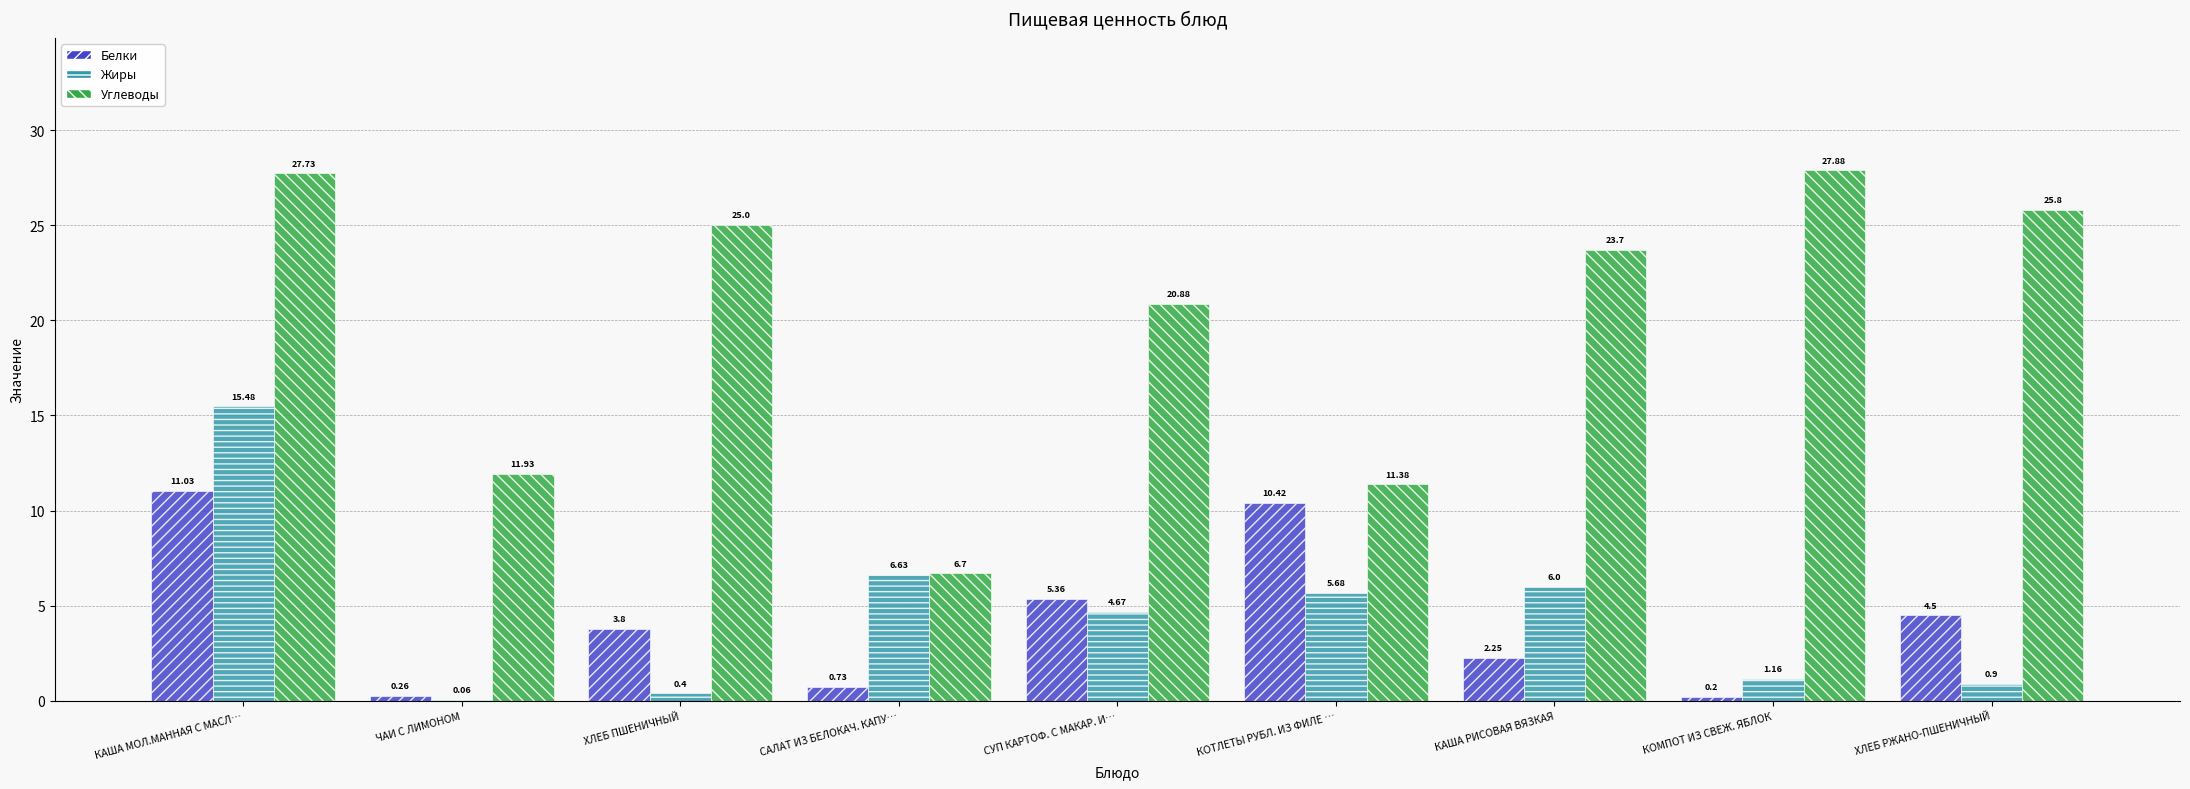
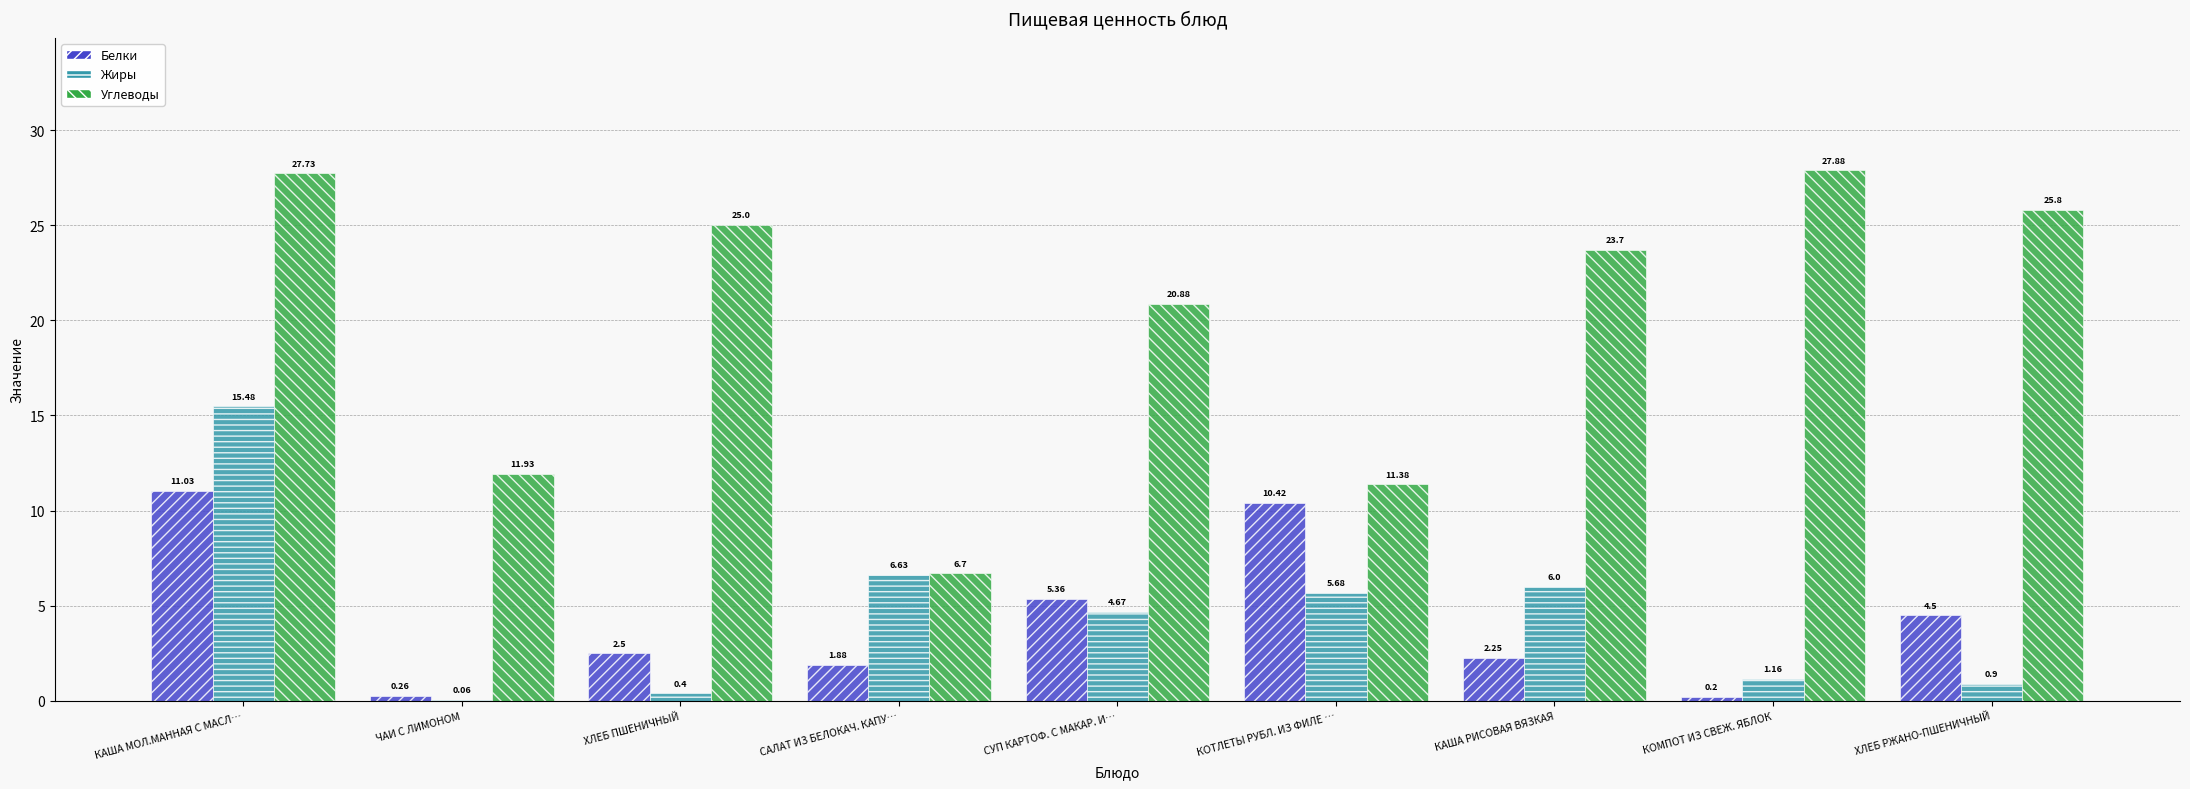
  {
    "Белки": {
      "КАША МОЛ.МАННАЯ С МАСЛ…": 11.03,
      "ЧАИ С ЛИМОНОМ": 0.26,
-     "ХЛЕБ ПШЕНИЧНЫЙ": 3.8,
-     "САЛАТ ИЗ БЕЛОКАЧ. КАПУ…": 0.73,
+     "ХЛЕБ ПШЕНИЧНЫЙ": 2.5,
+     "САЛАТ ИЗ БЕЛОКАЧ. КАПУ…": 1.88,
      "СУП КАРТОФ. С МАКАР. И…": 5.36,
      "КОТЛЕТЫ РУБЛ. ИЗ ФИЛЕ …": 10.42,
      "КАША РИСОВАЯ ВЯЗКАЯ": 2.25,
      "КОМПОТ ИЗ СВЕЖ. ЯБЛОК": 0.2,
      "ХЛЕБ РЖАНО-ПШЕНИЧНЫЙ": 4.5
    },
    "Жиры": {
      "КАША МОЛ.МАННАЯ С МАСЛ…": 15.48,
      "ЧАИ С ЛИМОНОМ": 0.06,
      "ХЛЕБ ПШЕНИЧНЫЙ": 0.4,
      "САЛАТ ИЗ БЕЛОКАЧ. КАПУ…": 6.63,
      "СУП КАРТОФ. С МАКАР. И…": 4.67,
      "КОТЛЕТЫ РУБЛ. ИЗ ФИЛЕ …": 5.68,
      "КАША РИСОВАЯ ВЯЗКАЯ": 6.0,
      "КОМПОТ ИЗ СВЕЖ. ЯБЛОК": 1.16,
      "ХЛЕБ РЖАНО-ПШЕНИЧНЫЙ": 0.9
    },
    "Углеводы": {
      "КАША МОЛ.МАННАЯ С МАСЛ…": 27.73,
      "ЧАИ С ЛИМОНОМ": 11.93,
      "ХЛЕБ ПШЕНИЧНЫЙ": 25.0,
      "САЛАТ ИЗ БЕЛОКАЧ. КАПУ…": 6.7,
      "СУП КАРТОФ. С МАКАР. И…": 20.88,
      "КОТЛЕТЫ РУБЛ. ИЗ ФИЛЕ …": 11.38,
      "КАША РИСОВАЯ ВЯЗКАЯ": 23.7,
      "КОМПОТ ИЗ СВЕЖ. ЯБЛОК": 27.88,
      "ХЛЕБ РЖАНО-ПШЕНИЧНЫЙ": 25.8
    }
  }
